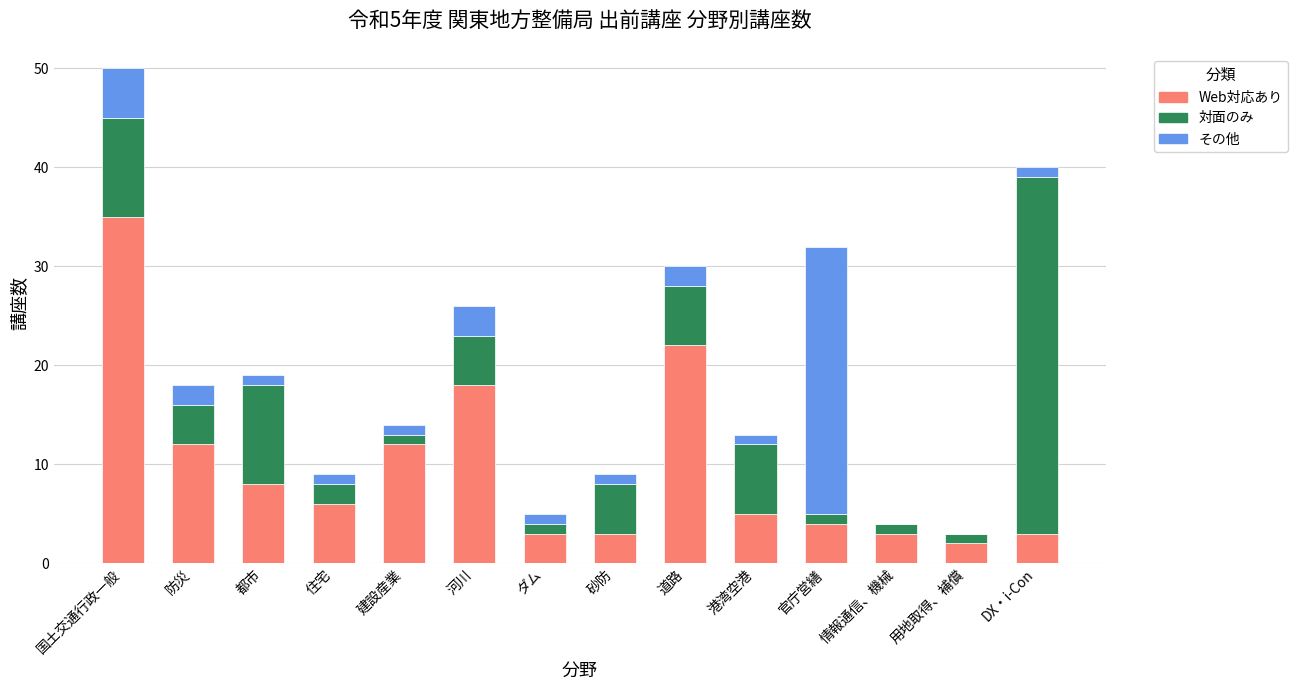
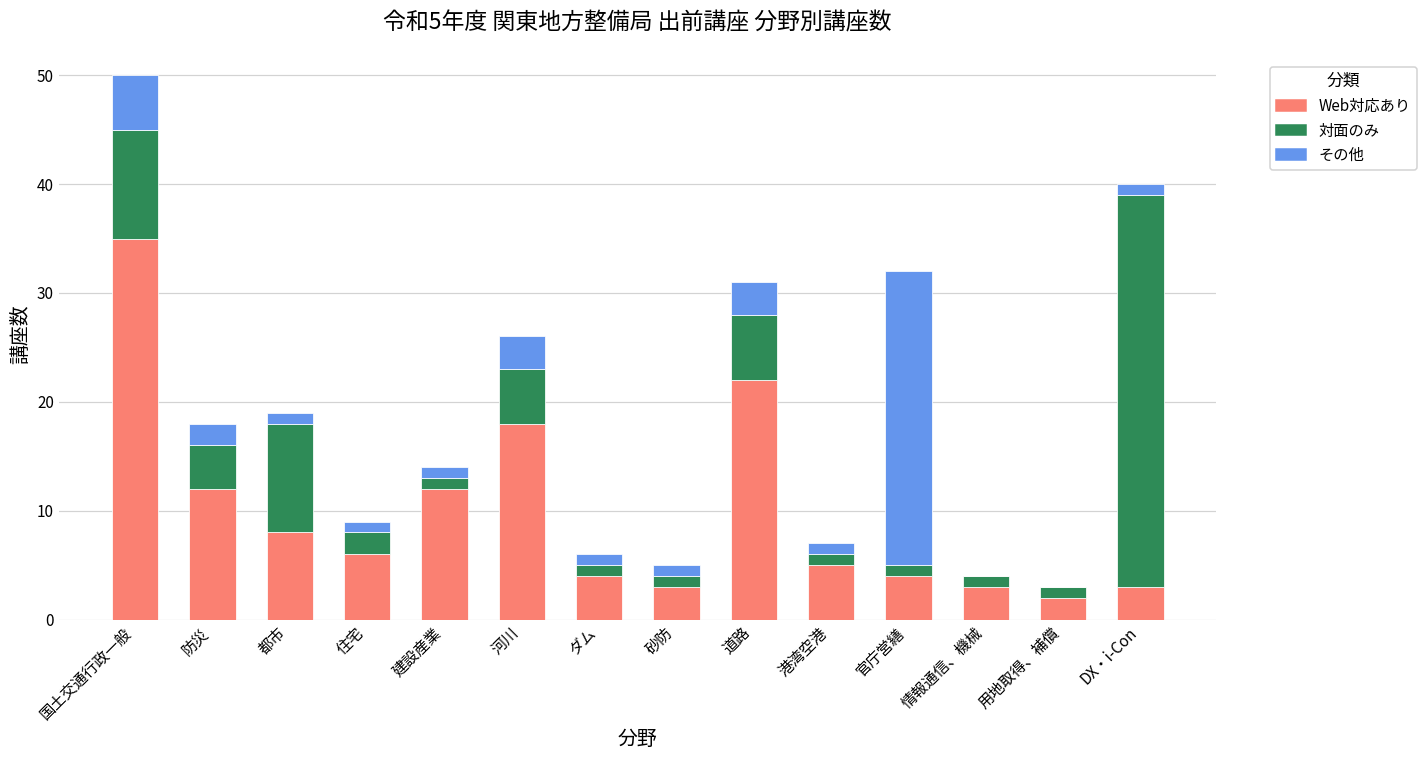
  {
    "Web対応あり": {
      "国土交通行政一般": 35,
      "防災": 12,
      "都市": 8,
      "住宅": 6,
      "建設産業": 12,
      "河川": 18,
-     "ダム": 3,
+     "ダム": 4,
      "砂防": 3,
      "道路": 22,
      "港湾空港": 5,
      "官庁営繕": 4,
      "情報通信、機械": 3,
      "用地取得、補償": 2,
      "DX・i-Con": 3
    },
    "対面のみ": {
      "国土交通行政一般": 10,
      "防災": 4,
      "都市": 10,
      "住宅": 2,
      "建設産業": 1,
      "河川": 5,
      "ダム": 1,
-     "砂防": 5,
+     "砂防": 1,
      "道路": 6,
-     "港湾空港": 7,
+     "港湾空港": 1,
      "官庁営繕": 1,
      "情報通信、機械": 1,
      "用地取得、補償": 1,
      "DX・i-Con": 36
    },
    "その他": {
      "国土交通行政一般": 5,
      "防災": 2,
      "都市": 1,
      "住宅": 1,
      "建設産業": 1,
      "河川": 3,
      "ダム": 1,
      "砂防": 1,
-     "道路": 2,
+     "道路": 3,
      "港湾空港": 1,
      "官庁営繕": 27,
      "情報通信、機械": 0,
      "用地取得、補償": 0,
      "DX・i-Con": 1
    }
  }
